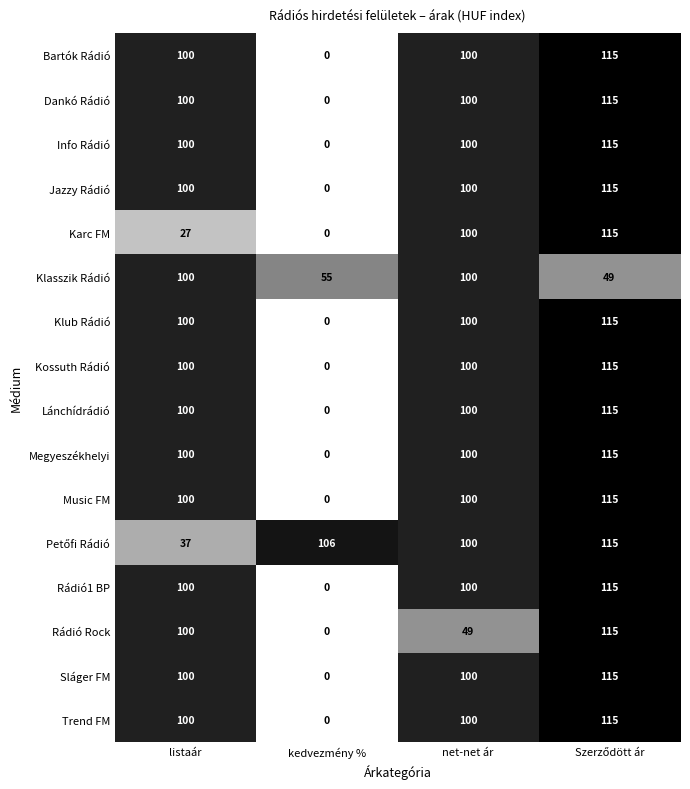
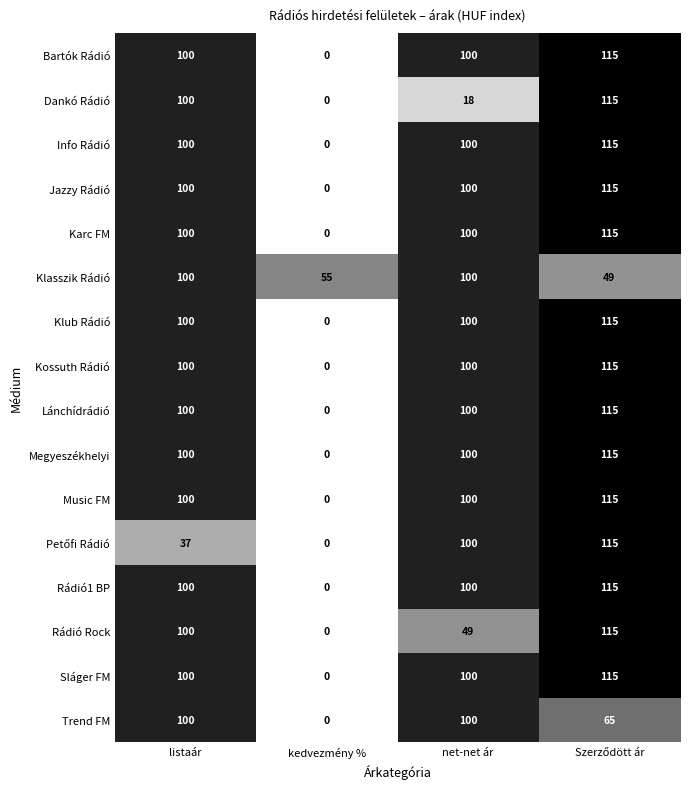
  {
    "Bartók Rádió": {
      "listaár": 100,
      "kedvezmény %": 0,
      "net-net ár": 100,
      "Szerződött ár": 115
    },
    "Dankó Rádió": {
      "listaár": 100,
      "kedvezmény %": 0,
-     "net-net ár": 100,
+     "net-net ár": 18,
      "Szerződött ár": 115
    },
    "Info Rádió": {
      "listaár": 100,
      "kedvezmény %": 0,
      "net-net ár": 100,
      "Szerződött ár": 115
    },
    "Jazzy Rádió": {
      "listaár": 100,
      "kedvezmény %": 0,
      "net-net ár": 100,
      "Szerződött ár": 115
    },
    "Karc FM": {
-     "listaár": 27,
+     "listaár": 100,
      "kedvezmény %": 0,
      "net-net ár": 100,
      "Szerződött ár": 115
    },
    "Klasszik Rádió": {
      "listaár": 100,
      "kedvezmény %": 55,
      "net-net ár": 100,
      "Szerződött ár": 49
    },
    "Klub Rádió": {
      "listaár": 100,
      "kedvezmény %": 0,
      "net-net ár": 100,
      "Szerződött ár": 115
    },
    "Kossuth Rádió": {
      "listaár": 100,
      "kedvezmény %": 0,
      "net-net ár": 100,
      "Szerződött ár": 115
    },
    "Lánchídrádió": {
      "listaár": 100,
      "kedvezmény %": 0,
      "net-net ár": 100,
      "Szerződött ár": 115
    },
    "Megyeszékhelyi": {
      "listaár": 100,
      "kedvezmény %": 0,
      "net-net ár": 100,
      "Szerződött ár": 115
    },
    "Music FM": {
      "listaár": 100,
      "kedvezmény %": 0,
      "net-net ár": 100,
      "Szerződött ár": 115
    },
    "Petőfi Rádió": {
      "listaár": 37,
-     "kedvezmény %": 106,
+     "kedvezmény %": 0,
      "net-net ár": 100,
      "Szerződött ár": 115
    },
    "Rádió1 BP": {
      "listaár": 100,
      "kedvezmény %": 0,
      "net-net ár": 100,
      "Szerződött ár": 115
    },
    "Rádió Rock": {
      "listaár": 100,
      "kedvezmény %": 0,
      "net-net ár": 49,
      "Szerződött ár": 115
    },
    "Sláger FM": {
      "listaár": 100,
      "kedvezmény %": 0,
      "net-net ár": 100,
      "Szerződött ár": 115
    },
    "Trend FM": {
      "listaár": 100,
      "kedvezmény %": 0,
      "net-net ár": 100,
-     "Szerződött ár": 115
+     "Szerződött ár": 65
    }
  }
